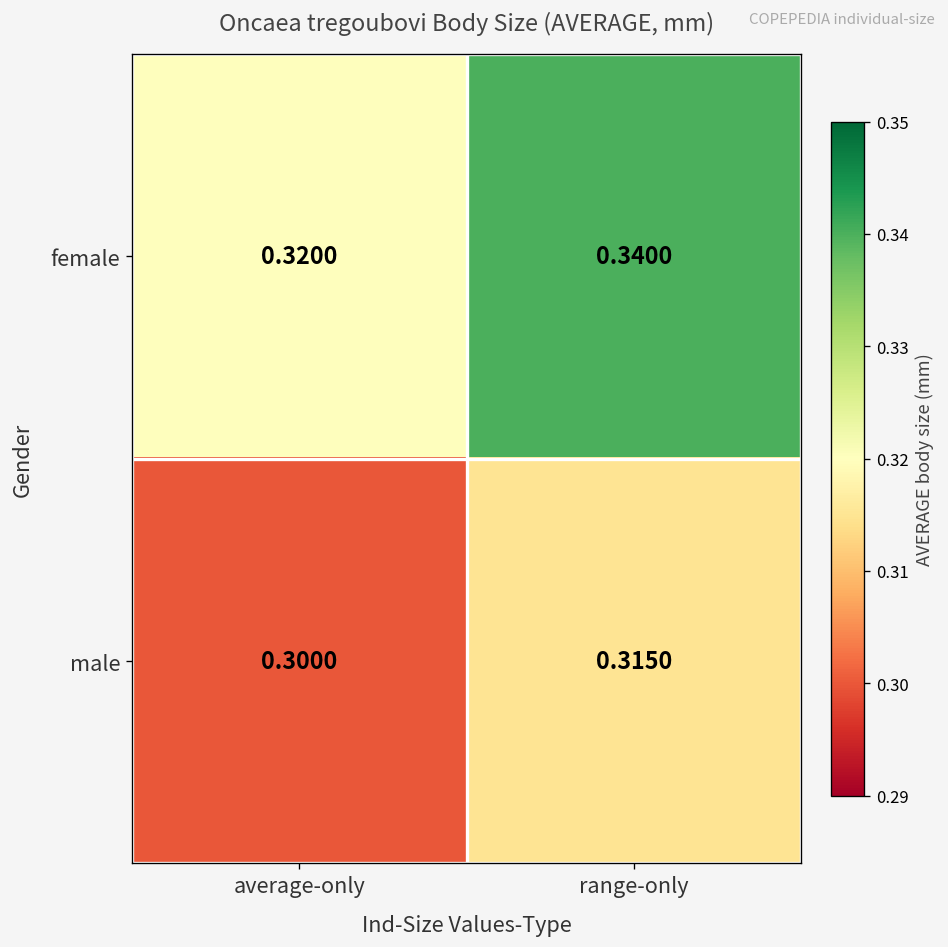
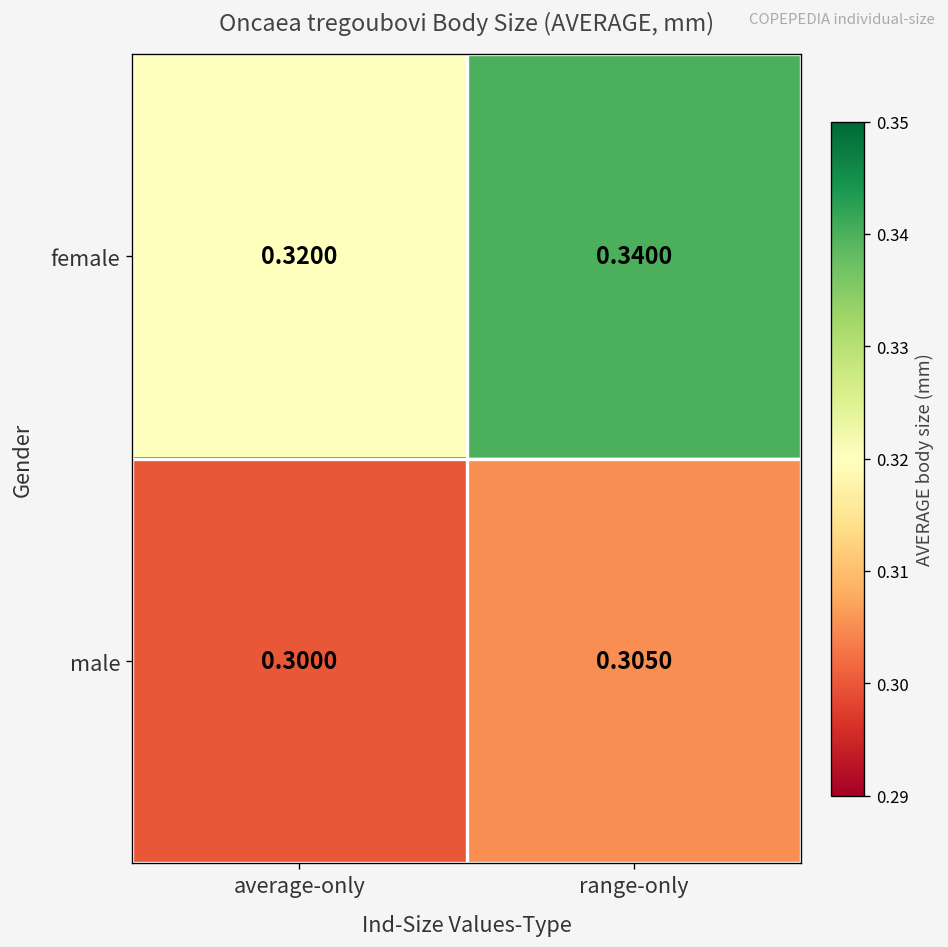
  {
    "female": {
      "average-only": 0.3200,
      "range-only": 0.3400
    },
    "male": {
      "average-only": 0.3000,
-     "range-only": 0.3150
+     "range-only": 0.3050
    }
  }
